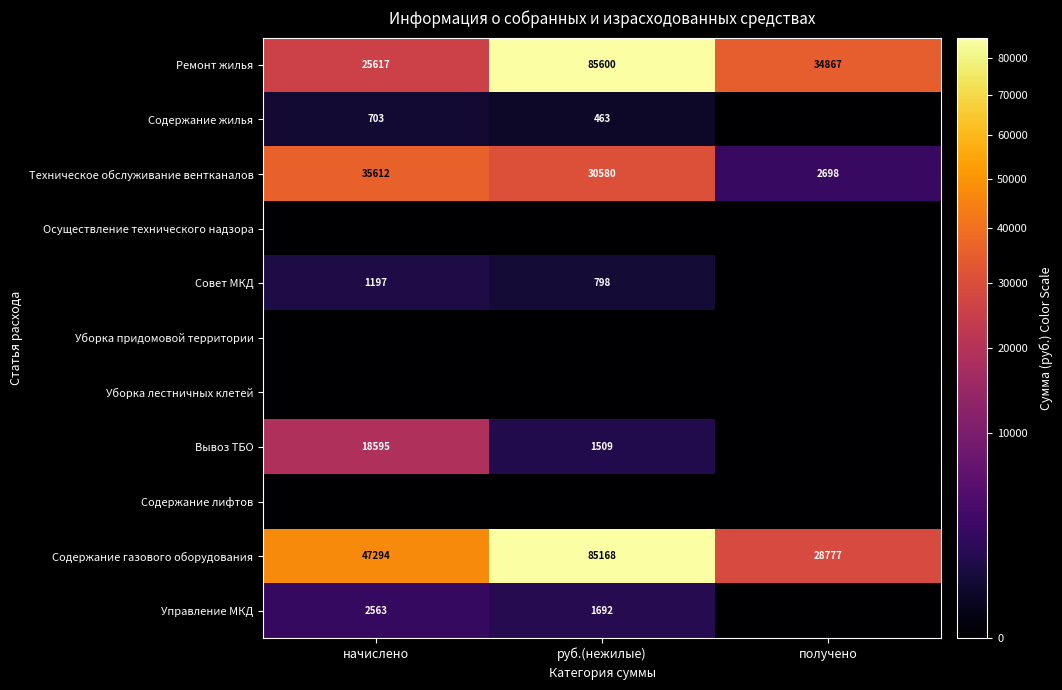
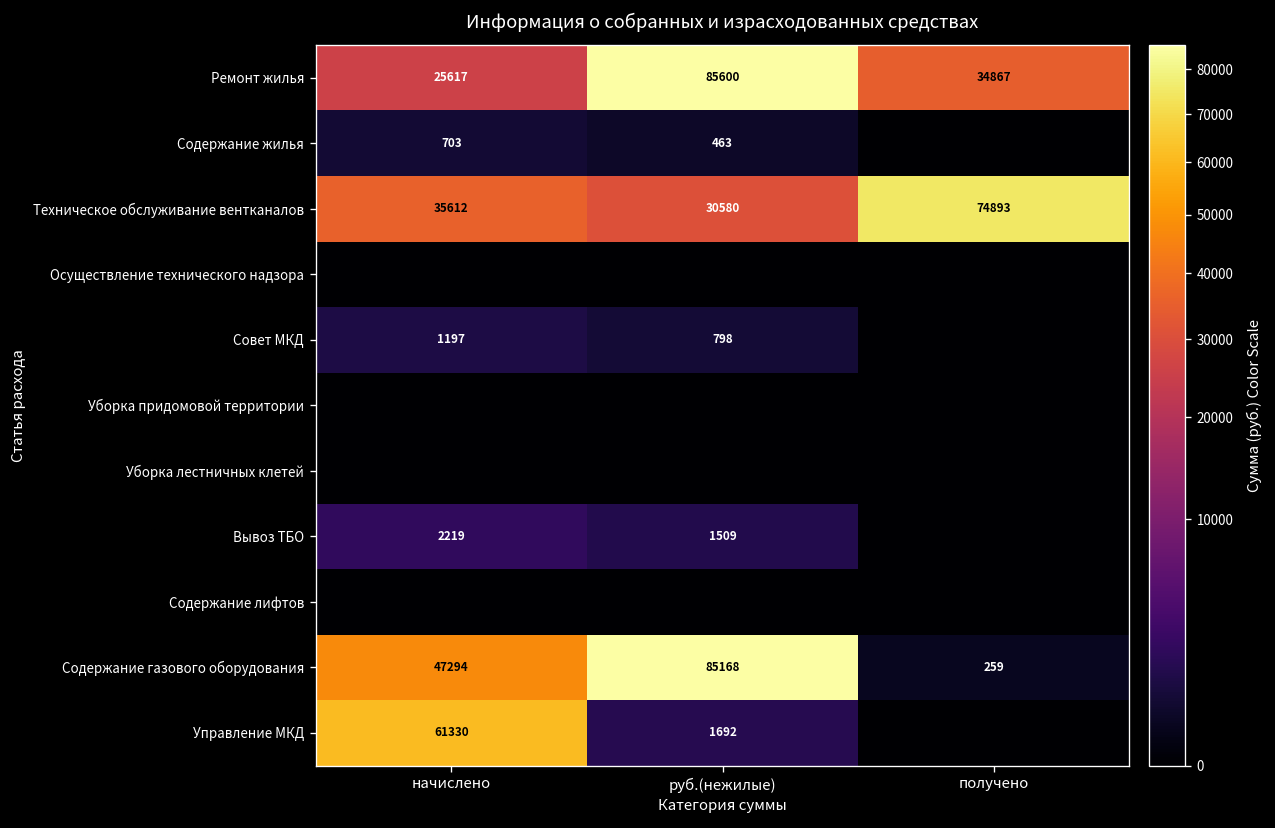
  {
    "Ремонт жилья": {
      "начислено": 25617,
      "руб.(нежилые)": 85600,
      "получено": 34867
    },
    "Содержание жилья": {
      "начислено": 703,
      "руб.(нежилые)": 463
    },
    "Техническое обслуживание вентканалов": {
      "начислено": 35612,
      "руб.(нежилые)": 30580,
-     "получено": 2698
+     "получено": 74893
    },
    "Совет МКД": {
      "начислено": 1197,
      "руб.(нежилые)": 798
    },
    "Вывоз ТБО": {
-     "начислено": 18595,
+     "начислено": 2219,
      "руб.(нежилые)": 1509
    },
    "Содержание газового оборудования": {
      "начислено": 47294,
      "руб.(нежилые)": 85168,
-     "получено": 28777
+     "получено": 259
    },
    "Управление МКД": {
-     "начислено": 2563,
+     "начислено": 61330,
      "руб.(нежилые)": 1692
    }
  }
